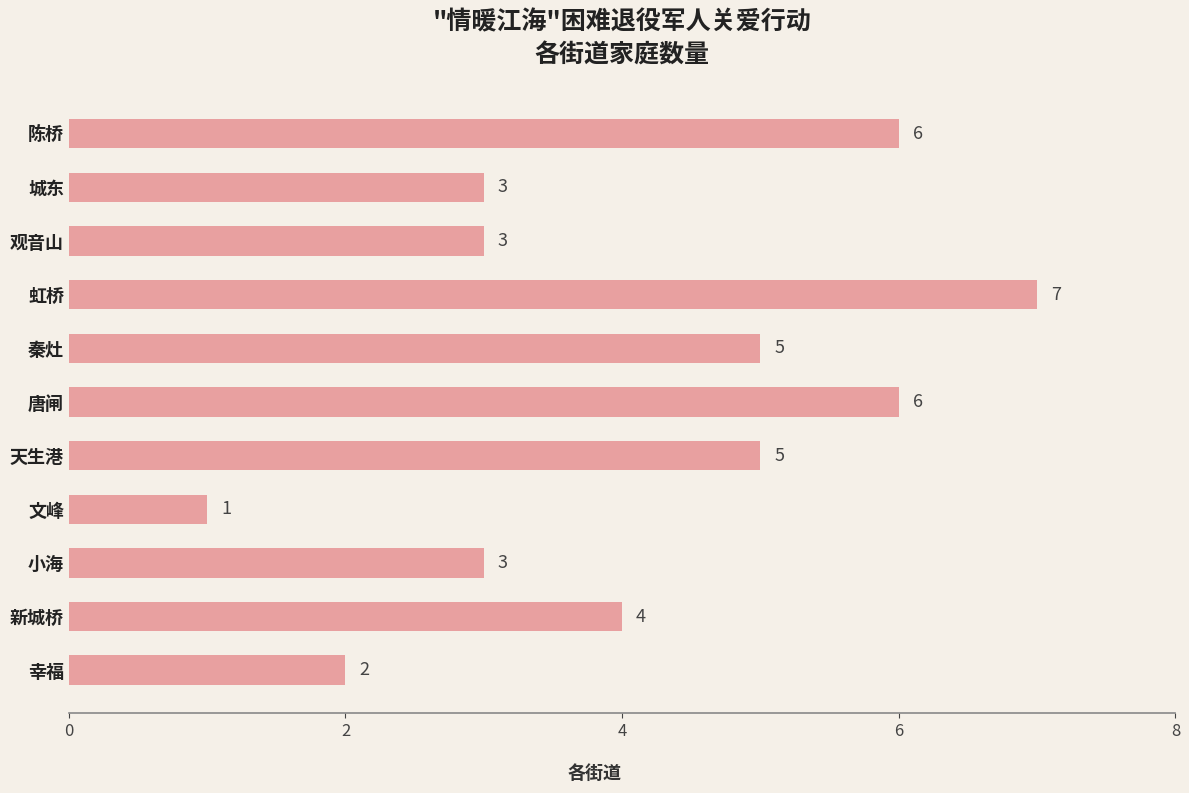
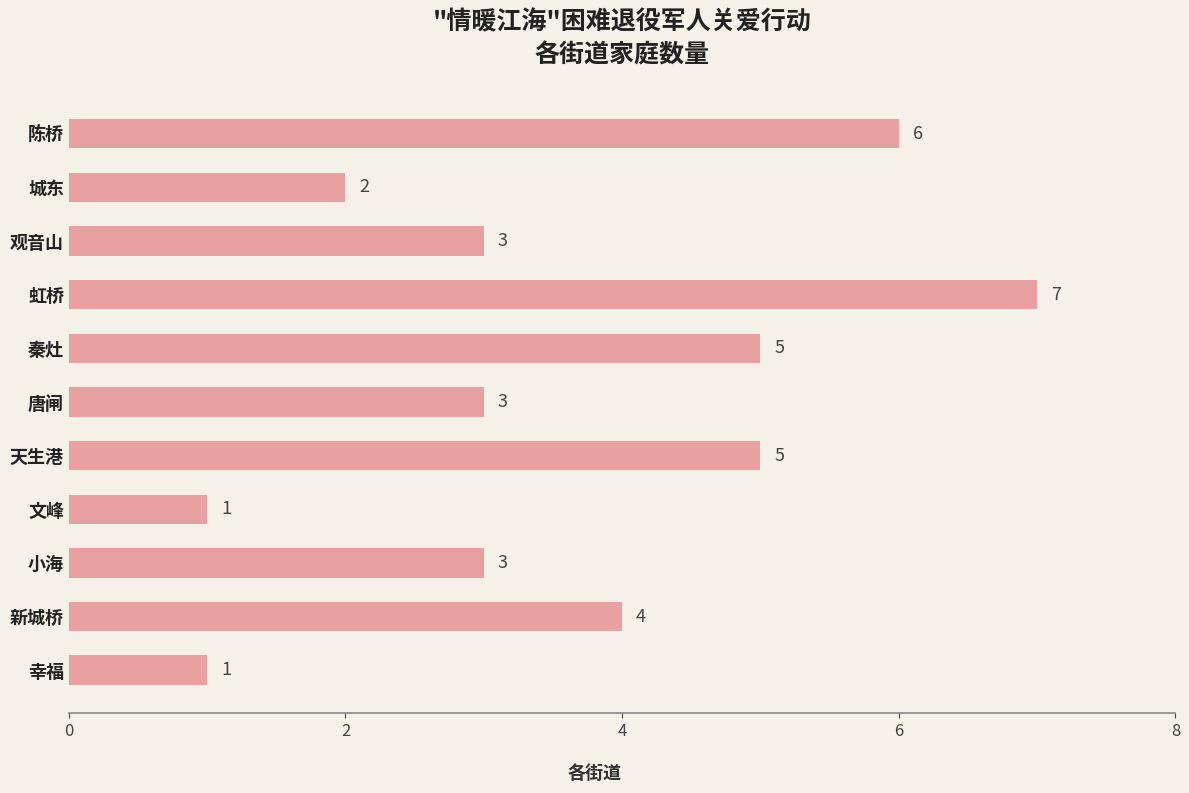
  {
    "陈桥": 6,
-   "城东": 3,
+   "城东": 2,
    "观音山": 3,
    "虹桥": 7,
    "秦灶": 5,
-   "唐闸": 6,
+   "唐闸": 3,
    "天生港": 5,
    "文峰": 1,
    "小海": 3,
    "新城桥": 4,
-   "幸福": 2
+   "幸福": 1
  }
